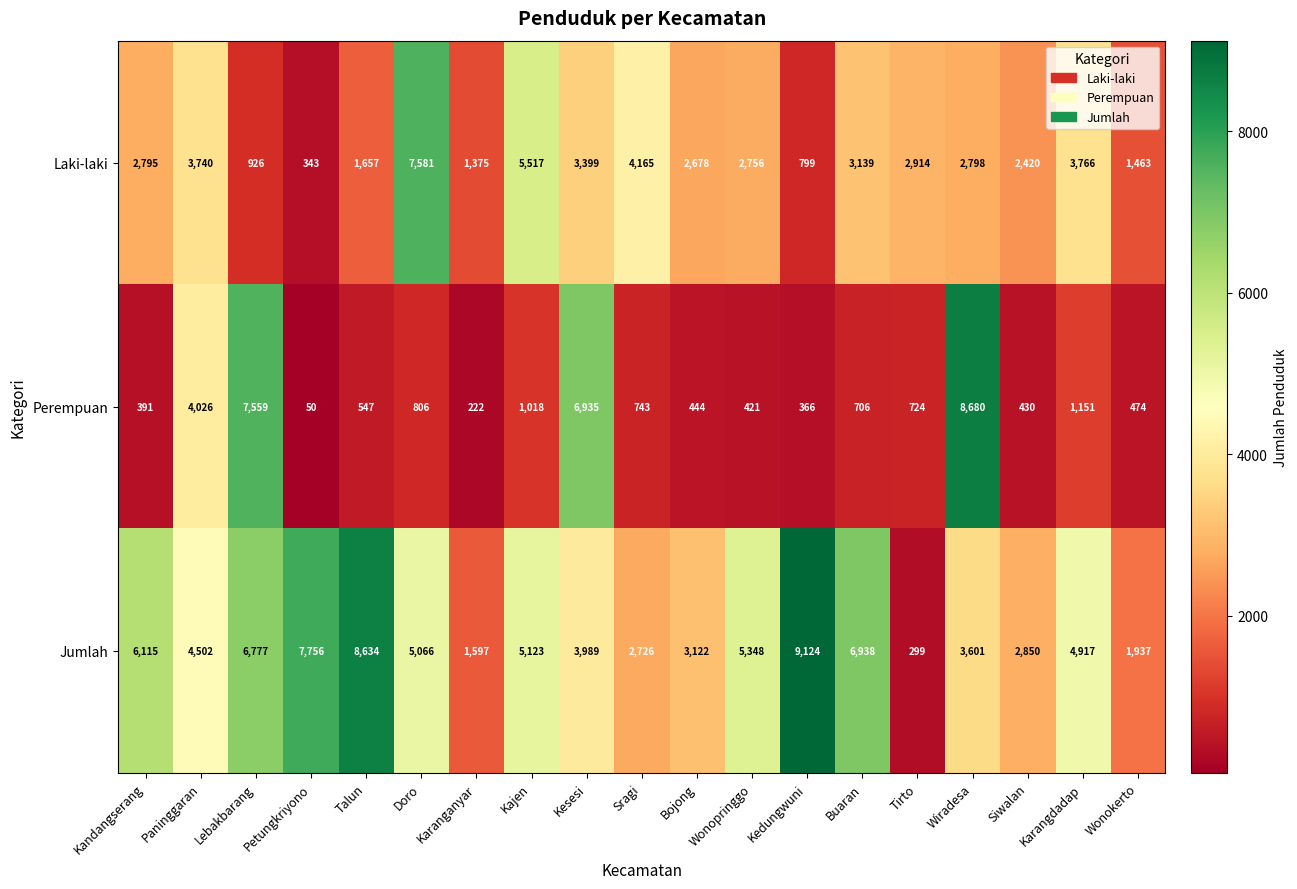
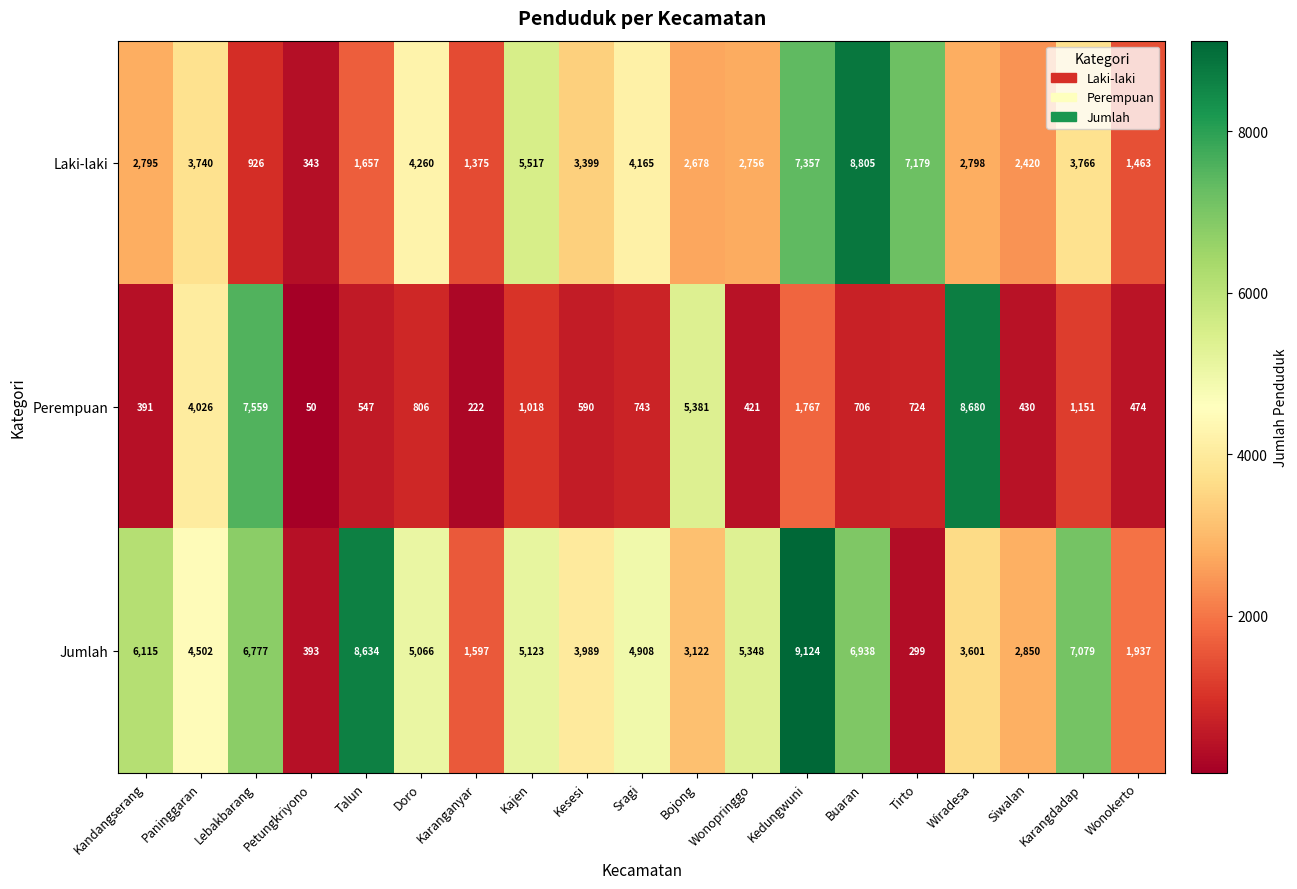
  {
    "Laki-laki": {
      "Kandangserang": "2,795",
      "Paninggaran": "3,740",
      "Lebakbarang": "926",
      "Petungkriyono": "343",
      "Talun": "1,657",
-     "Doro": "7,581",
+     "Doro": "4,260",
      "Karanganyar": "1,375",
      "Kajen": "5,517",
      "Kesesi": "3,399",
      "Sragi": "4,165",
      "Bojong": "2,678",
      "Wonopringgo": "2,756",
-     "Kedungwuni": "799",
-     "Buaran": "3,139",
-     "Tirto": "2,914",
+     "Kedungwuni": "7,357",
+     "Buaran": "8,805",
+     "Tirto": "7,179",
      "Wiradesa": "2,798",
      "Siwalan": "2,420",
      "Karangdadap": "3,766",
      "Wonokerto": "1,463"
    },
    "Perempuan": {
      "Kandangserang": "391",
      "Paninggaran": "4,026",
      "Lebakbarang": "7,559",
      "Petungkriyono": "50",
      "Talun": "547",
      "Doro": "806",
      "Karanganyar": "222",
      "Kajen": "1,018",
-     "Kesesi": "6,935",
+     "Kesesi": "590",
      "Sragi": "743",
-     "Bojong": "444",
+     "Bojong": "5,381",
      "Wonopringgo": "421",
-     "Kedungwuni": "366",
+     "Kedungwuni": "1,767",
      "Buaran": "706",
      "Tirto": "724",
      "Wiradesa": "8,680",
      "Siwalan": "430",
      "Karangdadap": "1,151",
      "Wonokerto": "474"
    },
    "Jumlah": {
      "Kandangserang": "6,115",
      "Paninggaran": "4,502",
      "Lebakbarang": "6,777",
-     "Petungkriyono": "7,756",
+     "Petungkriyono": "393",
      "Talun": "8,634",
      "Doro": "5,066",
      "Karanganyar": "1,597",
      "Kajen": "5,123",
      "Kesesi": "3,989",
-     "Sragi": "2,726",
+     "Sragi": "4,908",
      "Bojong": "3,122",
      "Wonopringgo": "5,348",
      "Kedungwuni": "9,124",
      "Buaran": "6,938",
      "Tirto": "299",
      "Wiradesa": "3,601",
      "Siwalan": "2,850",
-     "Karangdadap": "4,917",
+     "Karangdadap": "7,079",
      "Wonokerto": "1,937"
    }
  }
